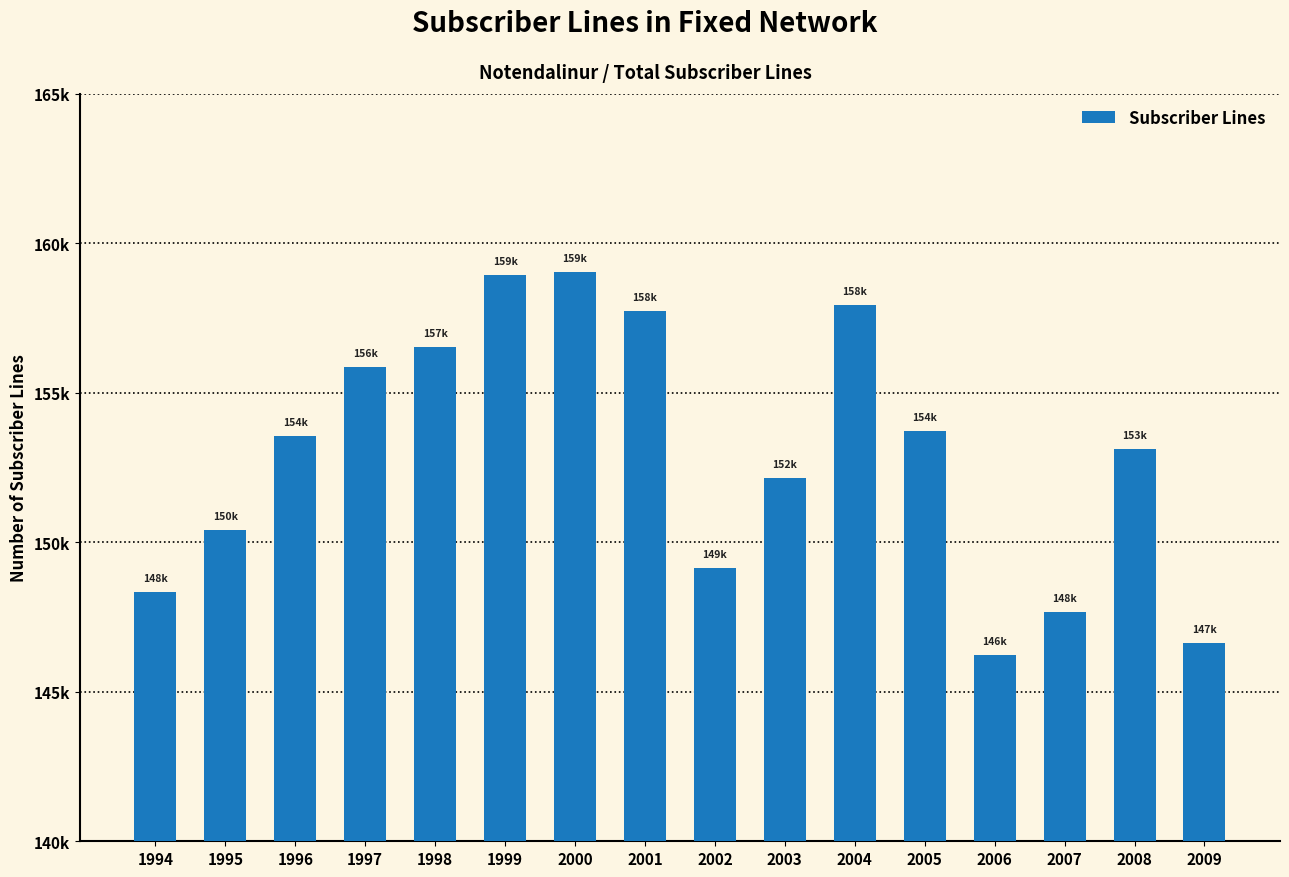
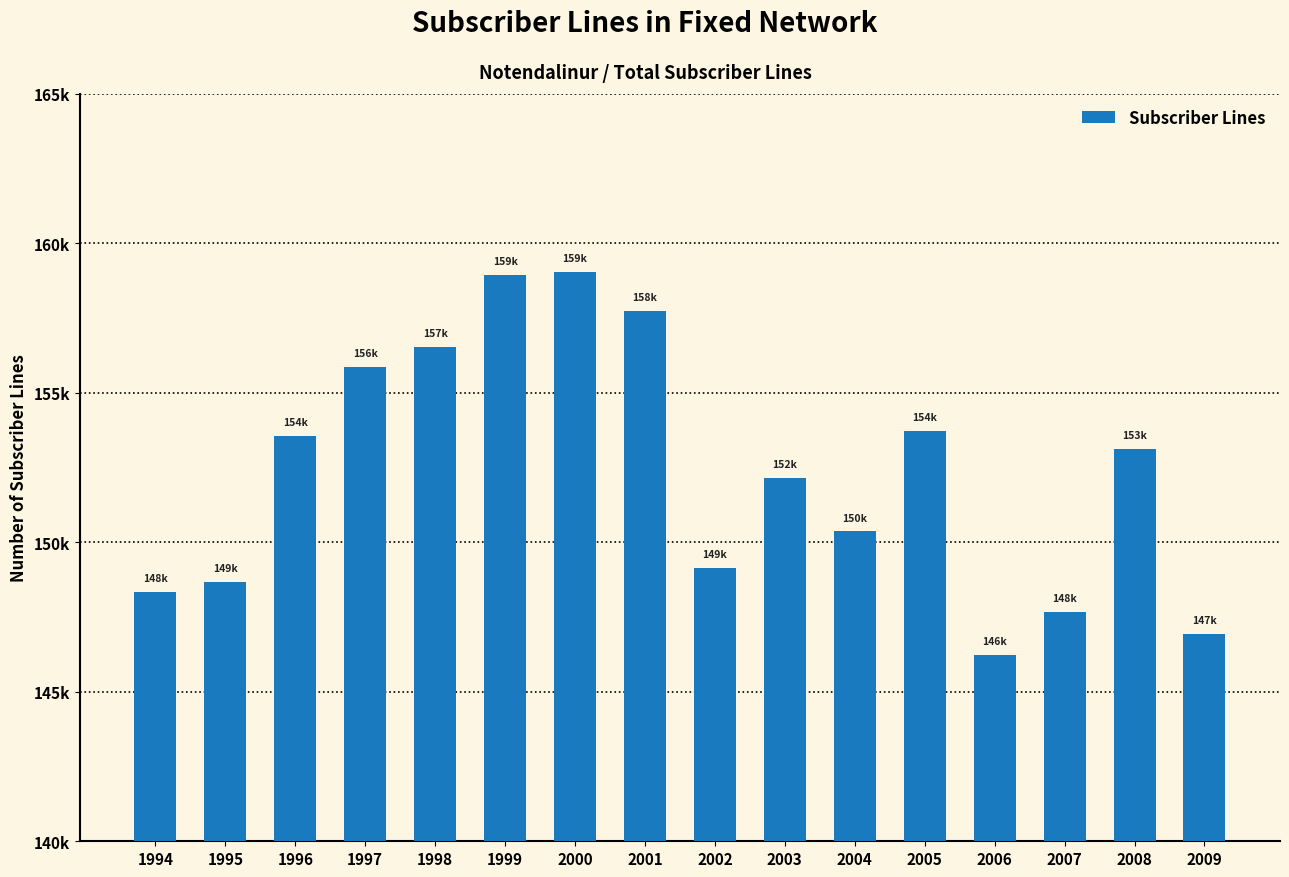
  {
    "1994": "148k",
-   "1995": "150k",
+   "1995": "149k",
    "1996": "154k",
    "1997": "156k",
    "1998": "157k",
    "1999": "159k",
    "2000": "159k",
    "2001": "158k",
    "2002": "149k",
    "2003": "152k",
-   "2004": "158k",
+   "2004": "150k",
    "2005": "154k",
    "2006": "146k",
    "2007": "148k",
    "2008": "153k",
-   "2009": "146600"
+   "2009": "146900"
  }
